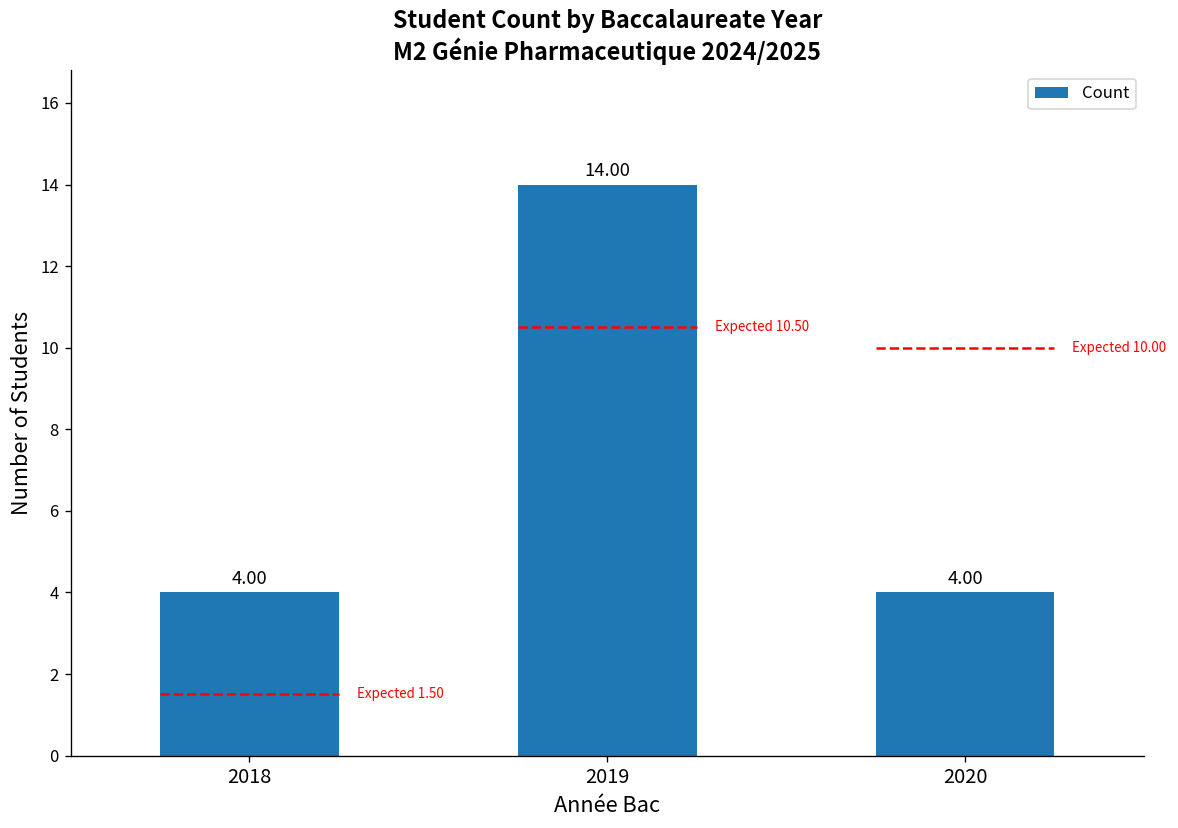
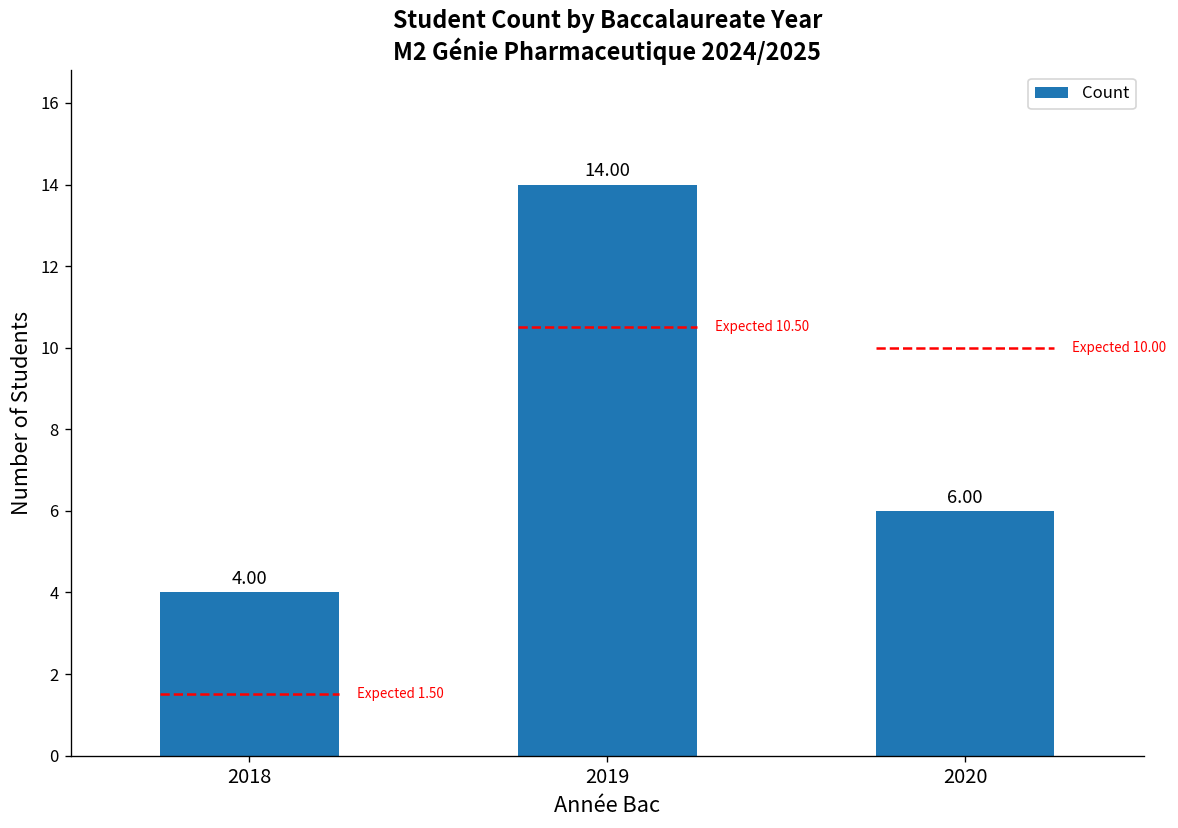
  {
    "2018": 4.00,
    "2019": 14.00,
-   "2020": 4.00
+   "2020": 6.00
  }
